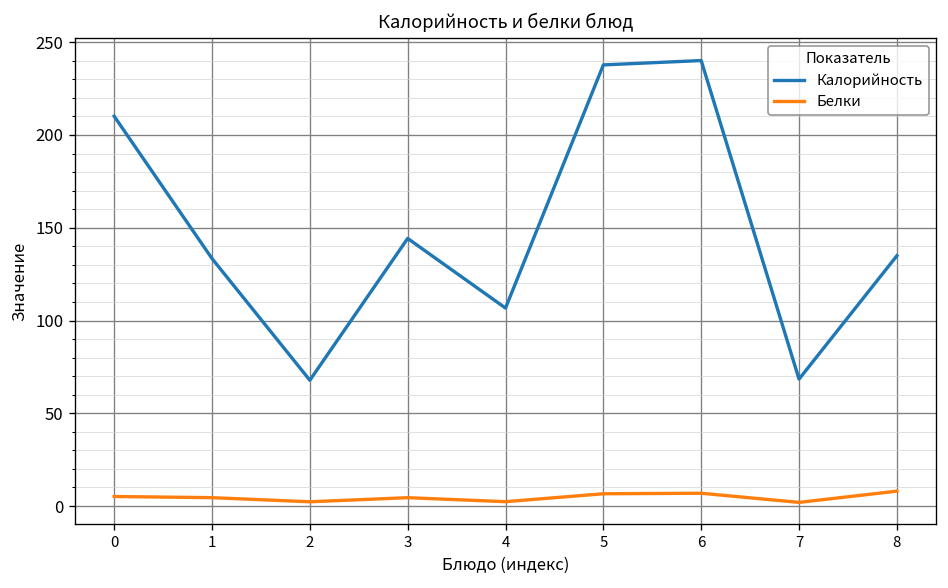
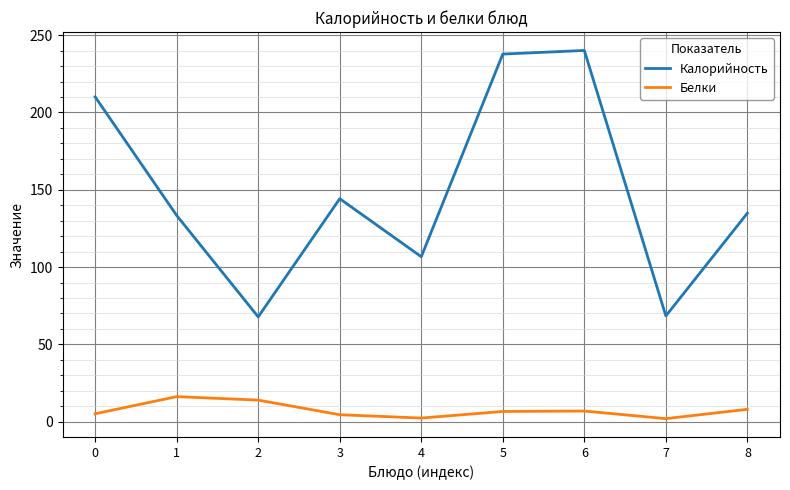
  {
    "Калорийность": {
      "0": 210,
      "1": 133,
      "2": 68,
      "3": 144,
      "4": 107,
      "5": 238,
      "6": 240,
      "7": 68,
      "8": 135
    },
    "Белки": {
      "0": 5,
-     "1": 5,
-     "2": 2,
+     "1": 16,
+     "2": 14,
      "3": 4,
      "4": 2,
      "5": 7,
      "6": 7,
      "7": 2,
      "8": 8
    }
  }
